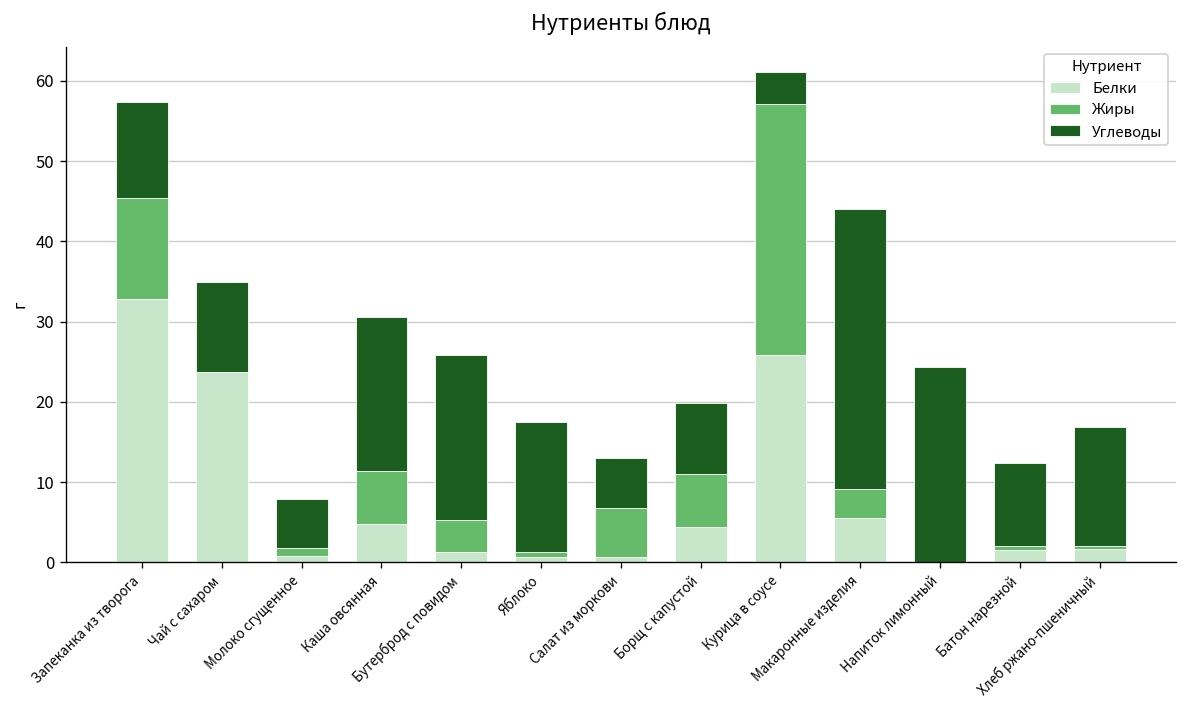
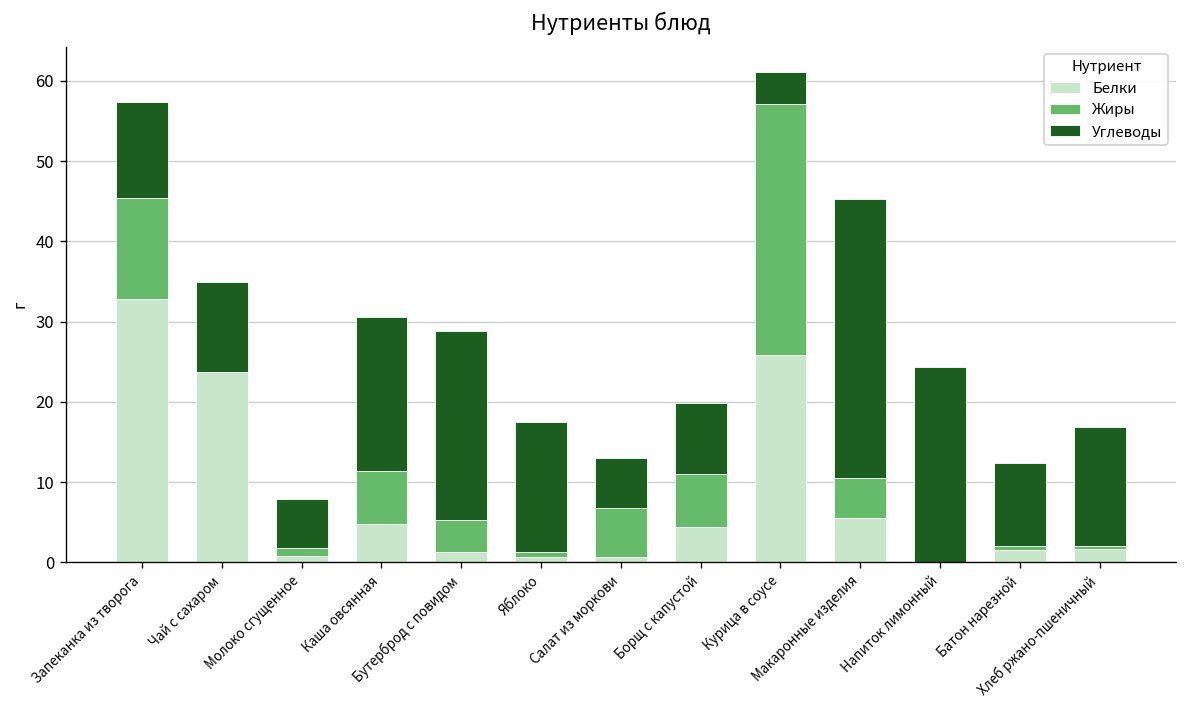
  {
    "Белки": {
      "Запеканка из творога": 33,
      "Чай с сахаром": 24,
      "Молоко сгущенное": 1,
      "Каша овсянная": 5,
      "Бутерброд с повидом": 1,
      "Яблоко": 1,
      "Салат из моркови": 1,
      "Борщ с капустой": 4,
      "Курица в соусе": 26,
      "Макаронные изделия": 5,
      "Батон нарезной": 2,
      "Хлеб ржано-пшеничный": 2
    },
    "Жиры": {
      "Запеканка из творога": 13,
      "Чай с сахаром": 0,
      "Молоко сгущенное": 1,
      "Каша овсянная": 7,
      "Бутерброд с повидом": 4,
      "Яблоко": 1,
      "Салат из моркови": 6,
      "Борщ с капустой": 7,
      "Курица в соусе": 31,
-     "Макаронные изделия": 4,
+     "Макаронные изделия": 5,
      "Напиток лимонный": 0,
      "Батон нарезной": 1
    },
    "Углеводы": {
      "Запеканка из творога": 12,
      "Чай с сахаром": 11,
      "Молоко сгущенное": 6,
      "Каша овсянная": 19,
-     "Бутерброд с повидом": 21,
+     "Бутерброд с повидом": 24,
      "Яблоко": 16,
      "Салат из моркови": 6,
      "Борщ с капустой": 9,
      "Курица в соусе": 4,
      "Макаронные изделия": 35,
      "Напиток лимонный": 24,
      "Батон нарезной": 10,
      "Хлеб ржано-пшеничный": 15
    }
  }
